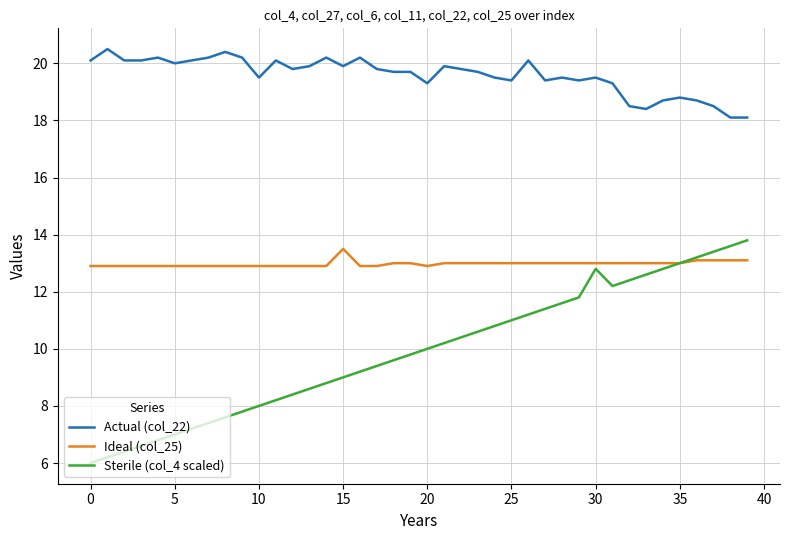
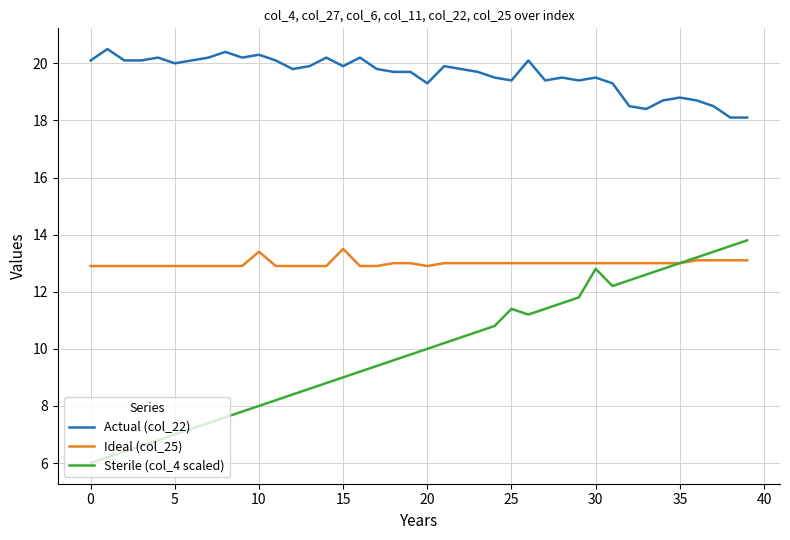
  {
    "Actual (col_22)": {
      "0": 20.1,
      "5": 20.0,
-     "10": 19.5,
+     "10": 20.3,
      "15": 19.9,
      "20": 19.3,
      "25": 19.4,
      "30": 19.5,
      "35": 18.8
    },
    "Ideal (col_25)": {
      "0": 12.9,
      "5": 12.9,
-     "10": 12.9,
+     "10": 13.4,
      "15": 13.5,
      "20": 12.9,
      "25": 13.0,
      "30": 13.0
    },
    "Sterile (col_4 scaled)": {
      "10": 8.0,
      "15": 9.0,
      "20": 10.0,
-     "25": 11.0,
+     "25": 11.4,
      "30": 12.8
    }
  }
